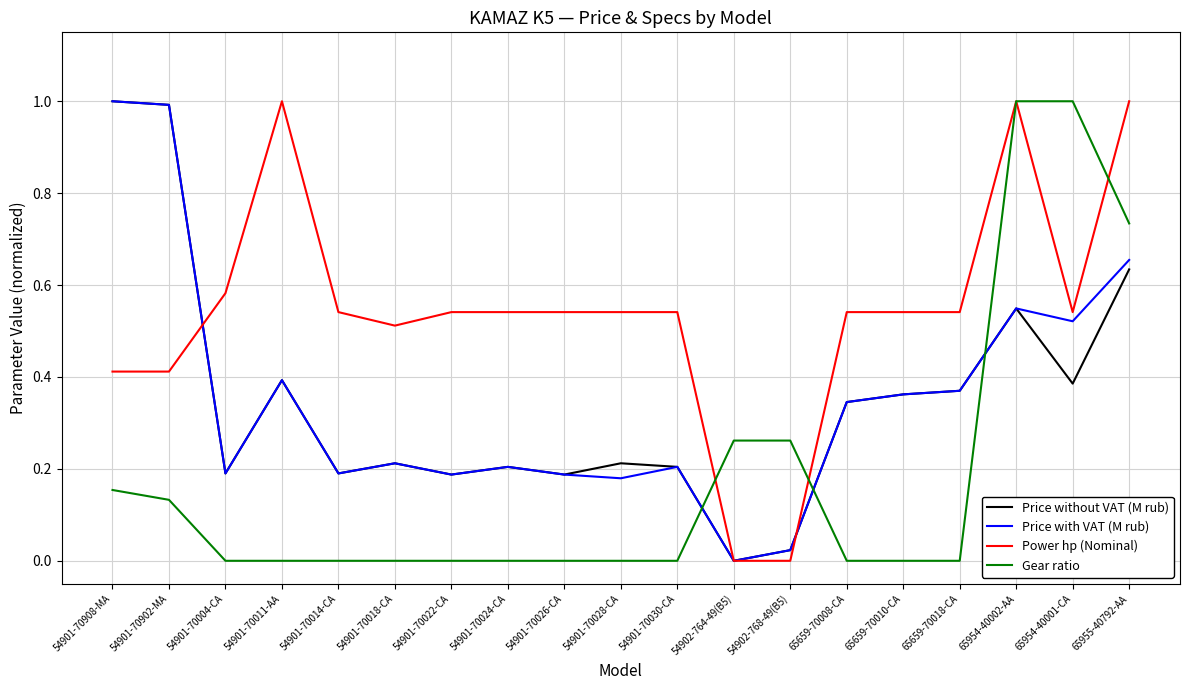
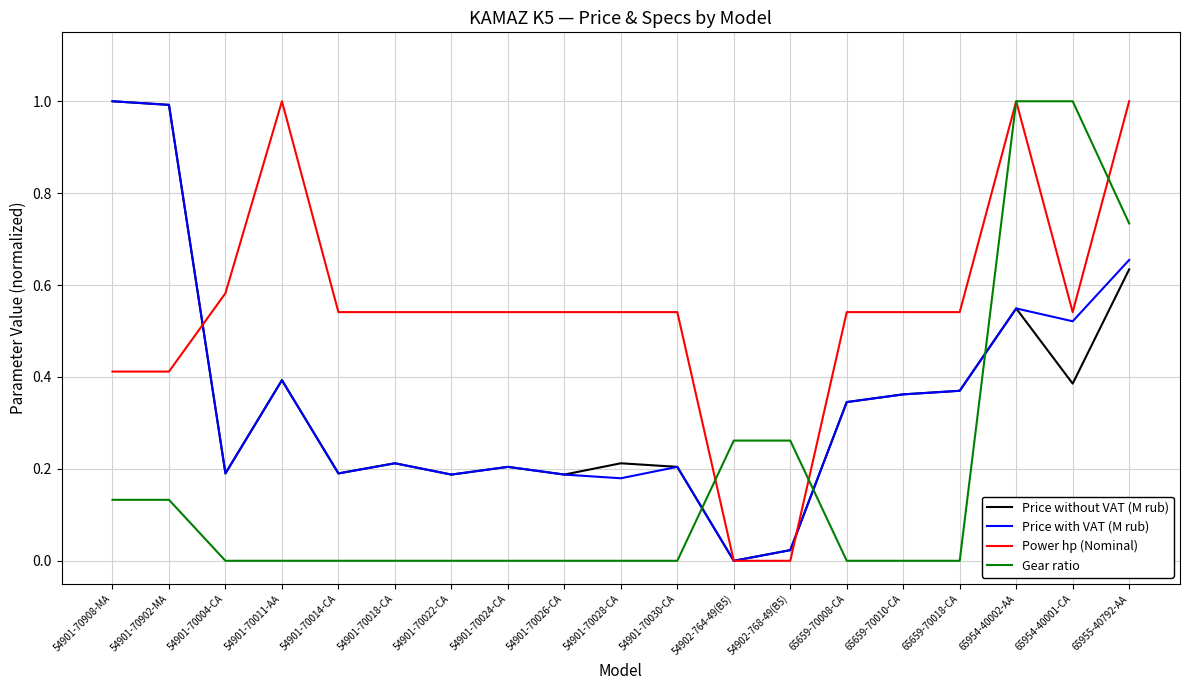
  {
    "Price without VAT (M rub)": {
      "54901-70028-CA": 0.21,
      "65954-40001-CA": 0.39,
      "65955-40792-AA": 0.63
    },
    "Price with VAT (M rub)": {
      "54901-70028-CA": 0.18,
      "65954-40001-CA": 0.52,
      "65955-40792-AA": 0.65
    },
    "Power hp (Nominal)": {
      "54901-70908-MA": 0.41,
      "54901-70902-MA": 0.41,
      "54901-70004-CA": 0.58,
      "54901-70011-AA": 1.00,
      "54901-70014-CA": 0.54,
-     "54901-70018-CA": 0.51,
+     "54901-70018-CA": 0.54,
      "54901-70022-CA": 0.54,
      "54901-70024-CA": 0.54,
      "54901-70026-CA": 0.54,
      "54901-70028-CA": 0.54,
      "54901-70030-CA": 0.54,
      "54902-768-49(B5)": 0.00,
      "65659-70008-CA": 0.54,
      "65659-70010-CA": 0.54,
      "65659-70018-CA": 0.54,
      "65954-40001-CA": 0.54,
      "65955-40792-AA": 1.00
    },
    "Gear ratio": {
-     "54901-70908-MA": 0.15,
+     "54901-70908-MA": 0.13,
      "54901-70902-MA": 0.13,
      "54901-70004-CA": 0.00,
      "54901-70011-AA": 0.00,
      "54901-70014-CA": 0.00,
      "54901-70018-CA": 0.00,
      "54901-70022-CA": 0.00,
      "54901-70024-CA": 0.00,
      "54901-70026-CA": 0.00,
      "54901-70028-CA": 0.00,
      "54901-70030-CA": 0.00,
      "54902-764-49(B5)": 0.26,
      "54902-768-49(B5)": 0.26,
      "65659-70008-CA": 0.00,
      "65659-70010-CA": 0.00,
      "65659-70018-CA": 0.00,
      "65954-40001-CA": 1.00,
      "65955-40792-AA": 0.73
    }
  }
